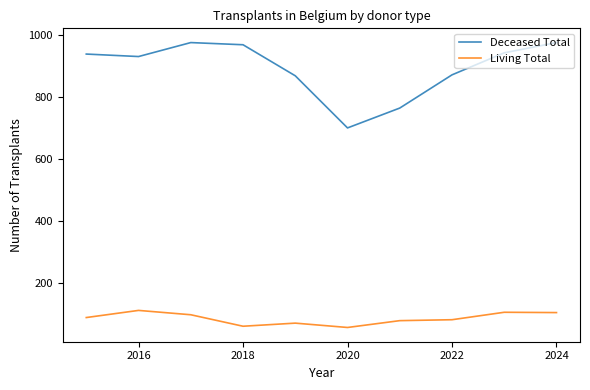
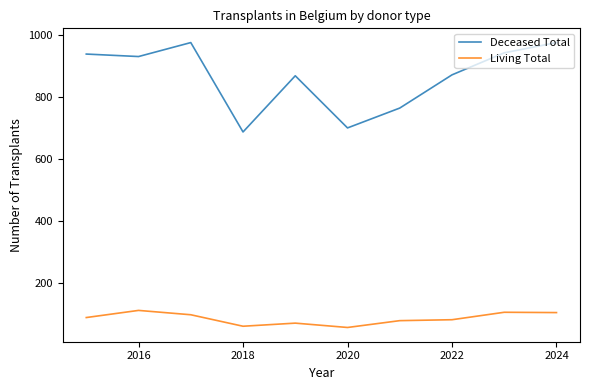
  {
    "Deceased Total": {
      "2016": 930,
-     "2018": 970,
+     "2018": 690,
      "2020": 700,
      "2022": 870
    },
    "Living Total": {
      "2016": 110,
      "2018": 60,
      "2020": 60,
      "2022": 80,
      "2024": 110
    }
  }
